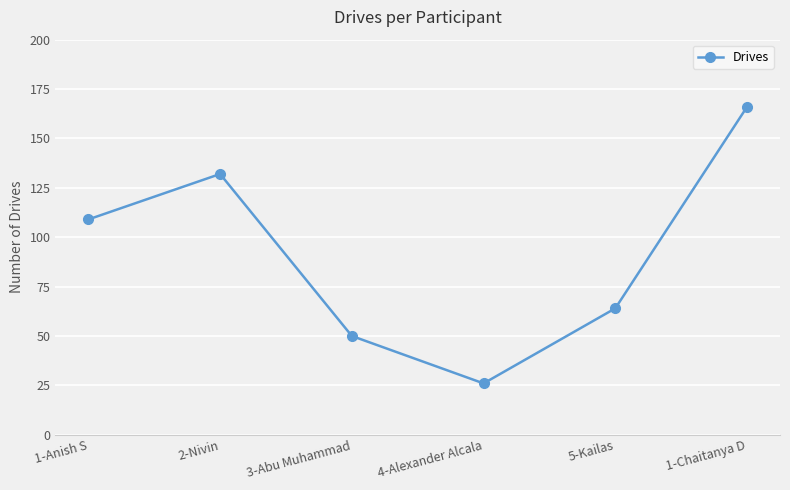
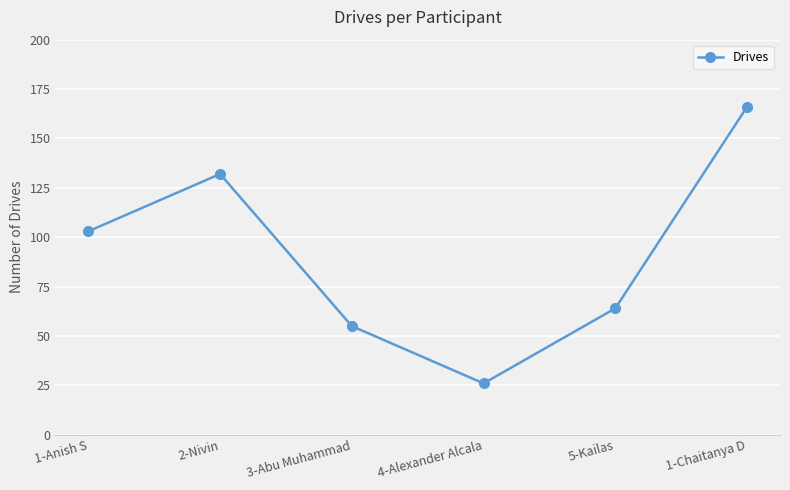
  {
-   "1-Anish S": 109,
+   "1-Anish S": 103,
    "2-Nivin": 132,
-   "3-Abu Muhammad": 50,
+   "3-Abu Muhammad": 55,
    "4-Alexander Alcala": 26,
    "5-Kailas": 64,
    "1-Chaitanya D": 166
  }
